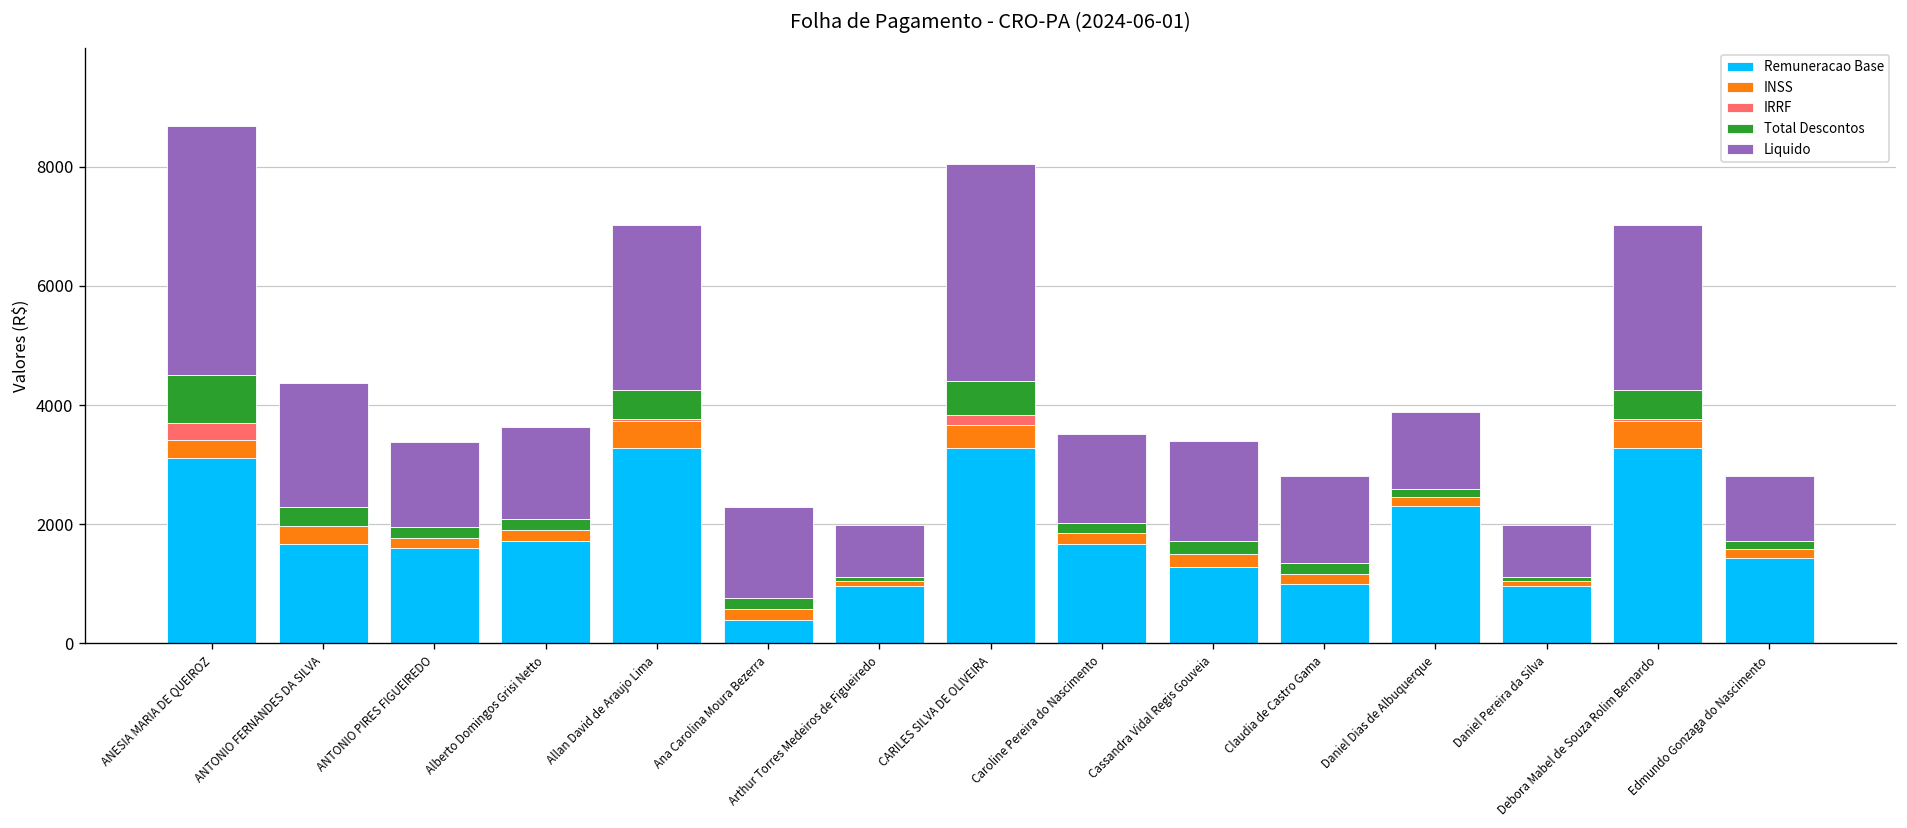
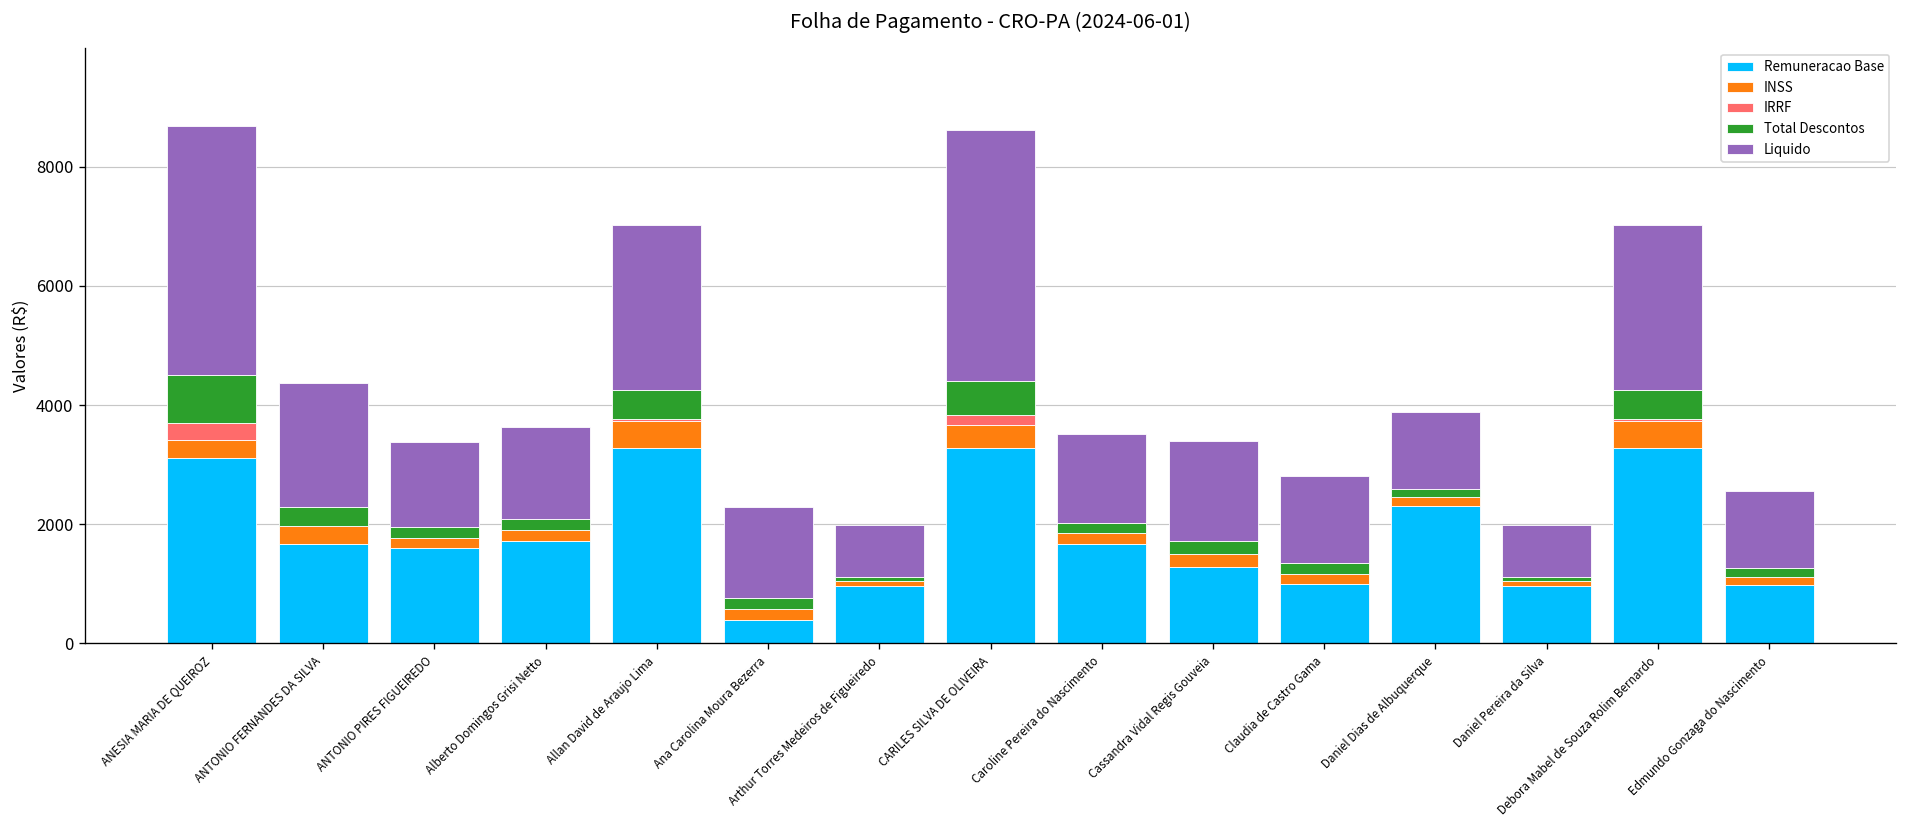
  {
    "Remuneracao Base": {
      "ANESIA MARIA DE QUEIROZ": 3100,
      "ANTONIO FERNANDES DA SILVA": 1700,
      "ANTONIO PIRES FIGUEIREDO": 1600,
      "Alberto Domingos Grisi Netto": 1700,
      "Allan David de Araujo Lima": 3300,
      "Ana Carolina Moura Bezerra": 400,
      "Arthur Torres Medeiros de Figueiredo": 1000,
      "CARILES SILVA DE OLIVEIRA": 3300,
      "Caroline Pereira do Nascimento": 1700,
      "Cassandra Vidal Regis Gouveia": 1300,
      "Claudia de Castro Gama": 1000,
      "Daniel Dias de Albuquerque": 2300,
      "Daniel Pereira da Silva": 1000,
      "Debora Mabel de Souza Rolim Bernardo": 3300,
-     "Edmundo Gonzaga do Nascimento": 1400
+     "Edmundo Gonzaga do Nascimento": 1000
    },
    "INSS": {
      "ANESIA MARIA DE QUEIROZ": 300,
      "ANTONIO FERNANDES DA SILVA": 300,
      "ANTONIO PIRES FIGUEIREDO": 200,
      "Alberto Domingos Grisi Netto": 200,
      "Allan David de Araujo Lima": 500,
      "Ana Carolina Moura Bezerra": 200,
      "Arthur Torres Medeiros de Figueiredo": 100,
      "CARILES SILVA DE OLIVEIRA": 400,
      "Caroline Pereira do Nascimento": 200,
      "Cassandra Vidal Regis Gouveia": 200,
      "Claudia de Castro Gama": 200,
      "Daniel Dias de Albuquerque": 100,
      "Daniel Pereira da Silva": 100,
      "Debora Mabel de Souza Rolim Bernardo": 500,
      "Edmundo Gonzaga do Nascimento": 100
    },
    "IRRF": {
      "ANESIA MARIA DE QUEIROZ": 300,
      "ANTONIO FERNANDES DA SILVA": 0,
      "ANTONIO PIRES FIGUEIREDO": 0,
      "Alberto Domingos Grisi Netto": 0,
      "Ana Carolina Moura Bezerra": 0,
      "Arthur Torres Medeiros de Figueiredo": 0,
      "CARILES SILVA DE OLIVEIRA": 200,
      "Caroline Pereira do Nascimento": 0,
      "Cassandra Vidal Regis Gouveia": 0,
      "Claudia de Castro Gama": 0,
      "Daniel Dias de Albuquerque": 0,
      "Daniel Pereira da Silva": 0,
      "Edmundo Gonzaga do Nascimento": 0
    },
    "Total Descontos": {
      "ANESIA MARIA DE QUEIROZ": 800,
      "ANTONIO FERNANDES DA SILVA": 300,
      "ANTONIO PIRES FIGUEIREDO": 200,
      "Alberto Domingos Grisi Netto": 200,
      "Allan David de Araujo Lima": 500,
      "Ana Carolina Moura Bezerra": 200,
      "Arthur Torres Medeiros de Figueiredo": 100,
      "CARILES SILVA DE OLIVEIRA": 600,
      "Caroline Pereira do Nascimento": 200,
      "Cassandra Vidal Regis Gouveia": 200,
      "Claudia de Castro Gama": 200,
      "Daniel Dias de Albuquerque": 100,
      "Daniel Pereira da Silva": 100,
      "Debora Mabel de Souza Rolim Bernardo": 500,
      "Edmundo Gonzaga do Nascimento": 100
    },
    "Liquido": {
      "ANESIA MARIA DE QUEIROZ": 4200,
      "ANTONIO FERNANDES DA SILVA": 2100,
      "ANTONIO PIRES FIGUEIREDO": 1400,
      "Alberto Domingos Grisi Netto": 1500,
      "Allan David de Araujo Lima": 2800,
      "Ana Carolina Moura Bezerra": 1500,
      "Arthur Torres Medeiros de Figueiredo": 900,
-     "CARILES SILVA DE OLIVEIRA": 3700,
+     "CARILES SILVA DE OLIVEIRA": 4200,
      "Caroline Pereira do Nascimento": 1500,
      "Cassandra Vidal Regis Gouveia": 1700,
      "Claudia de Castro Gama": 1500,
      "Daniel Dias de Albuquerque": 1300,
      "Daniel Pereira da Silva": 900,
      "Debora Mabel de Souza Rolim Bernardo": 2800,
-     "Edmundo Gonzaga do Nascimento": 1100
+     "Edmundo Gonzaga do Nascimento": 1300
    }
  }
